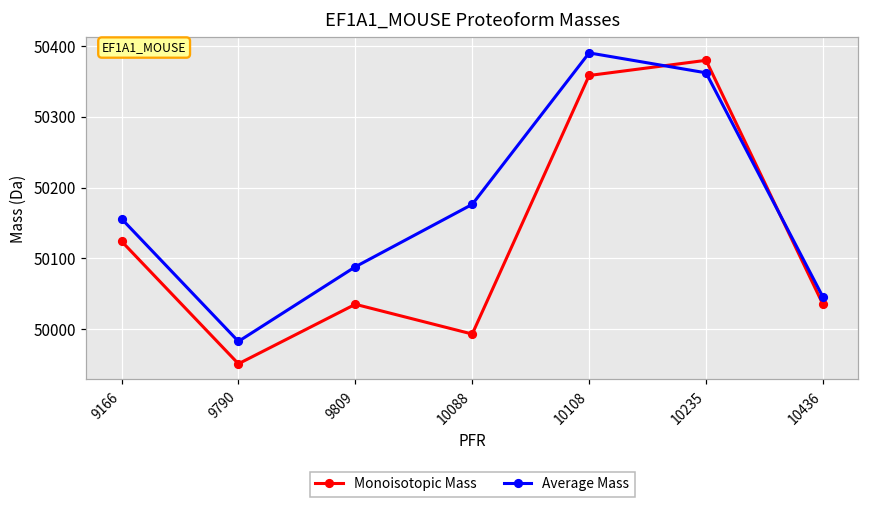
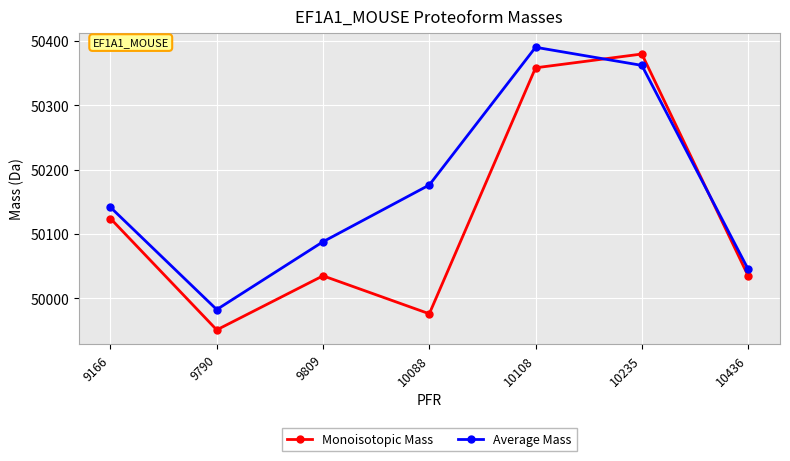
  {
    "Monoisotopic Mass": {
      "9166": 50120,
      "9790": 49950,
      "9809": 50040,
-     "10088": 49990,
+     "10088": 49980,
      "10108": 50360,
      "10235": 50380,
      "10436": 50040
    },
    "Average Mass": {
-     "9166": 50160,
+     "9166": 50140,
      "9790": 49980,
      "9809": 50090,
      "10088": 50180,
      "10108": 50390,
      "10235": 50360,
      "10436": 50050
    }
  }
